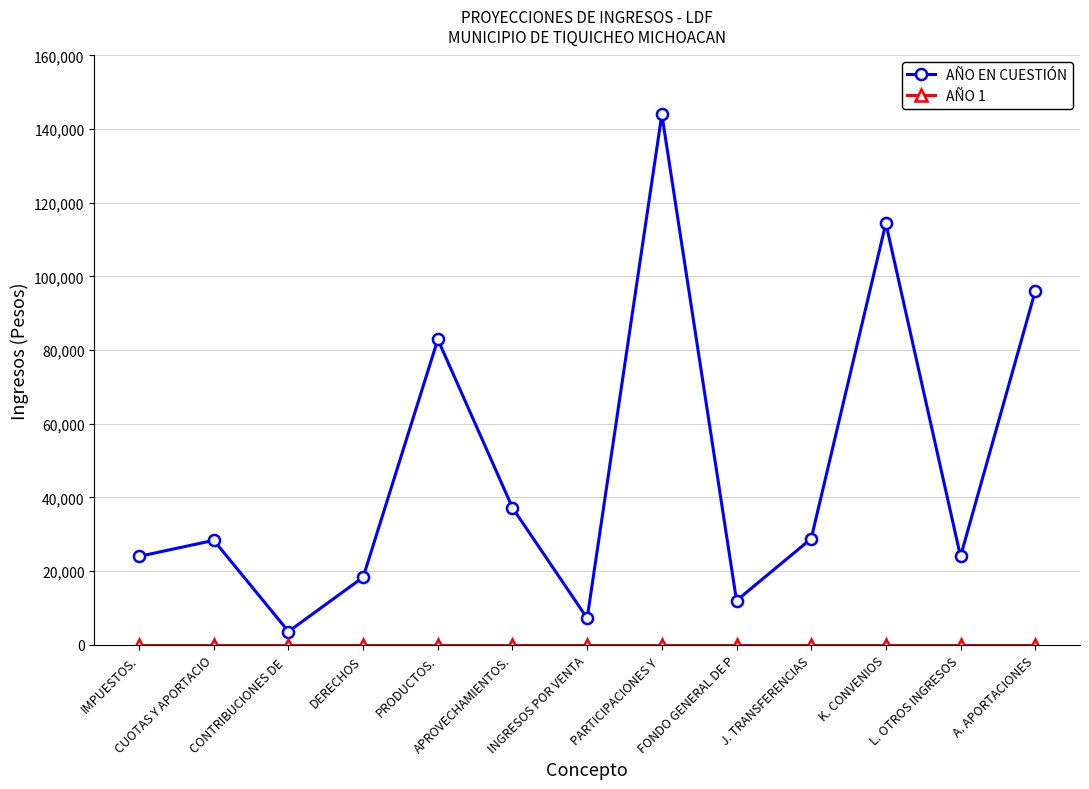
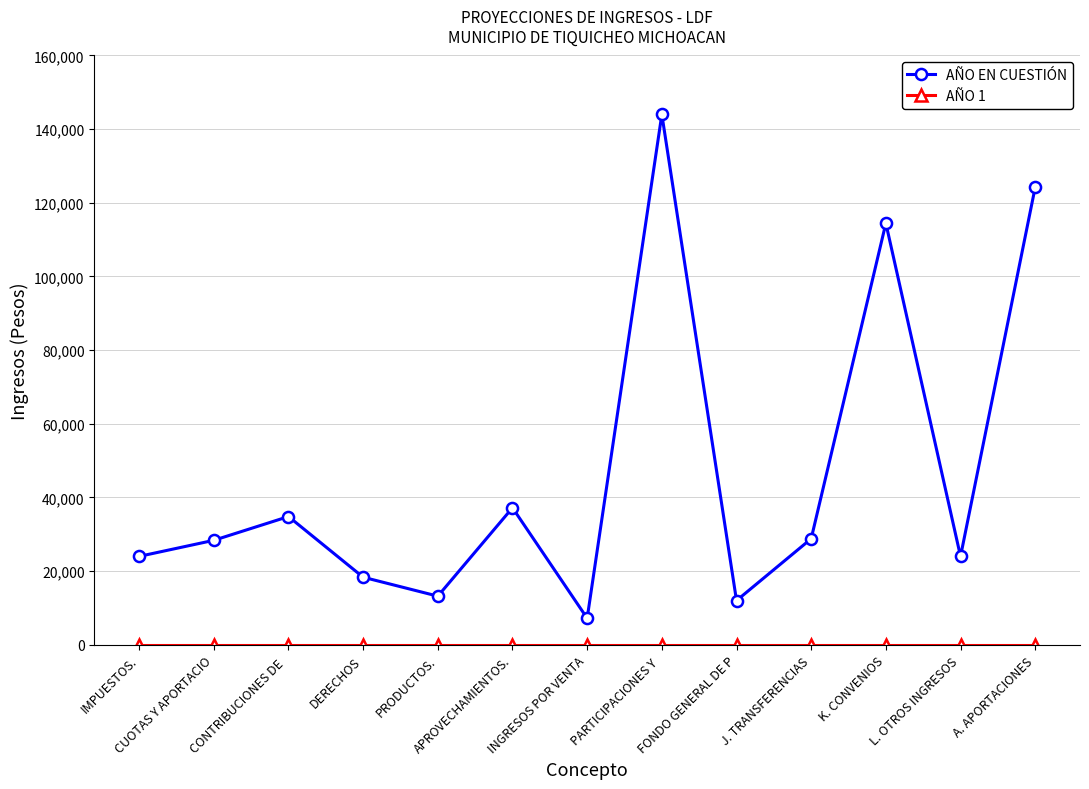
  {
    "AÑO EN CUESTIÓN": {
      "IMPUESTOS.": "24,000",
      "CUOTAS Y APORTACIO": "28,000",
-     "CONTRIBUCIONES DE": "4,000",
+     "CONTRIBUCIONES DE": "35,000",
      "DERECHOS": "18,000",
-     "PRODUCTOS.": "83,000",
+     "PRODUCTOS.": "13,000",
      "APROVECHAMIENTOS.": "37,000",
      "INGRESOS POR VENTA": "7,000",
      "PARTICIPACIONES Y": "144,000",
      "FONDO GENERAL DE P": "12,000",
      "J. TRANSFERENCIAS": "29,000",
      "K. CONVENIOS": "114,000",
      "L. OTROS INGRESOS": "24,000",
-     "A. APORTACIONES": "96,000"
+     "A. APORTACIONES": "124,000"
    },
    "AÑO 1": {
      "IMPUESTOS.": "0",
      "CUOTAS Y APORTACIO": "0",
      "CONTRIBUCIONES DE": "0",
      "DERECHOS": "0",
      "PRODUCTOS.": "0",
      "APROVECHAMIENTOS.": "0",
      "INGRESOS POR VENTA": "0",
      "PARTICIPACIONES Y": "0",
      "FONDO GENERAL DE P": "0",
      "J. TRANSFERENCIAS": "0",
      "K. CONVENIOS": "0",
      "L. OTROS INGRESOS": "0",
      "A. APORTACIONES": "0"
    }
  }
